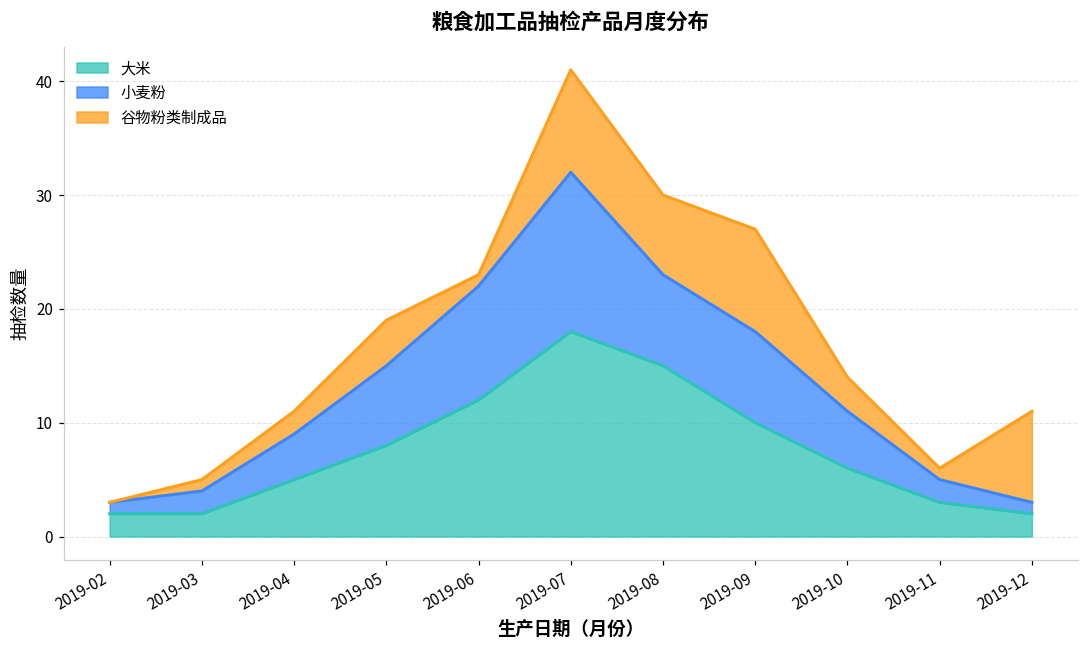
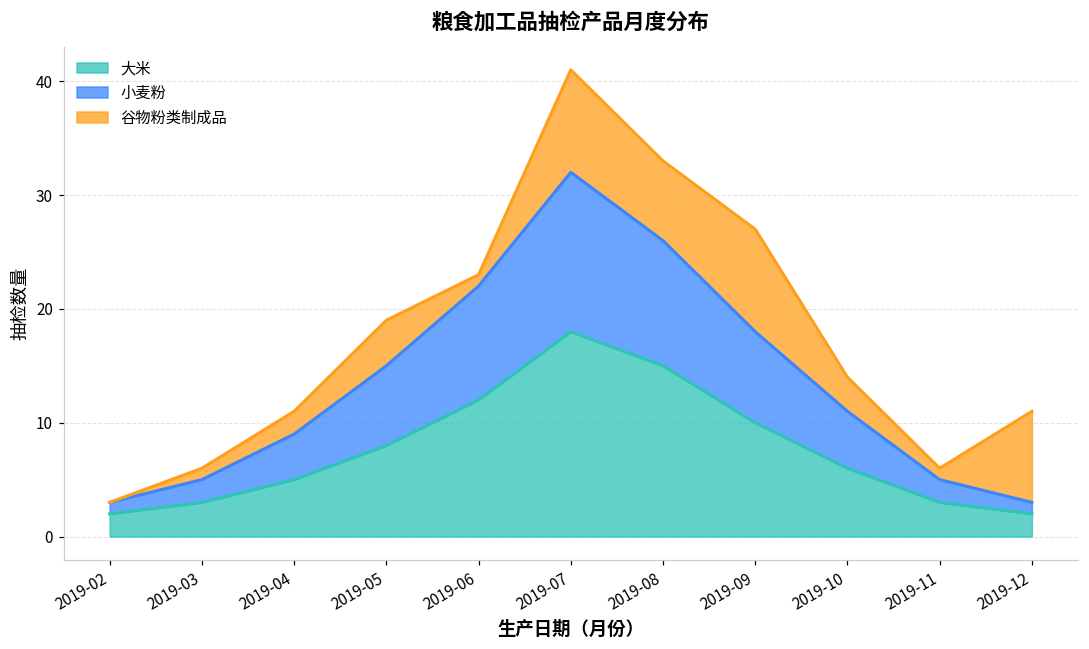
  {
    "大米": {
      "2019-02": 2,
-     "2019-03": 2,
+     "2019-03": 3,
      "2019-04": 5,
      "2019-05": 8,
      "2019-06": 12,
      "2019-07": 18,
      "2019-08": 15,
      "2019-09": 10,
      "2019-10": 6,
      "2019-11": 3,
      "2019-12": 2
    },
    "小麦粉": {
      "2019-03": 2,
      "2019-04": 4,
      "2019-05": 7,
      "2019-06": 10,
      "2019-07": 14,
-     "2019-08": 8,
+     "2019-08": 11,
      "2019-09": 8,
      "2019-10": 5,
      "2019-11": 2,
      "2019-12": 1
    },
    "谷物粉类制成品": {
      "2019-03": 1,
      "2019-04": 2,
      "2019-05": 4,
      "2019-06": 1,
      "2019-07": 9,
      "2019-08": 7,
      "2019-09": 9,
      "2019-10": 3,
      "2019-11": 1,
      "2019-12": 8
    }
  }
